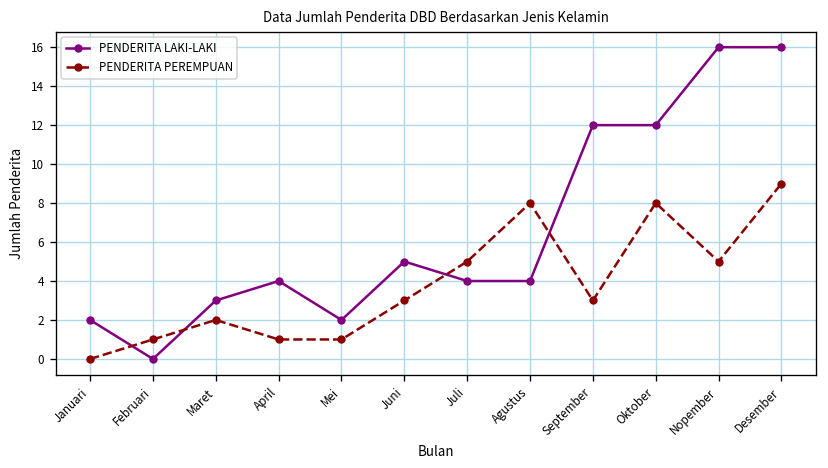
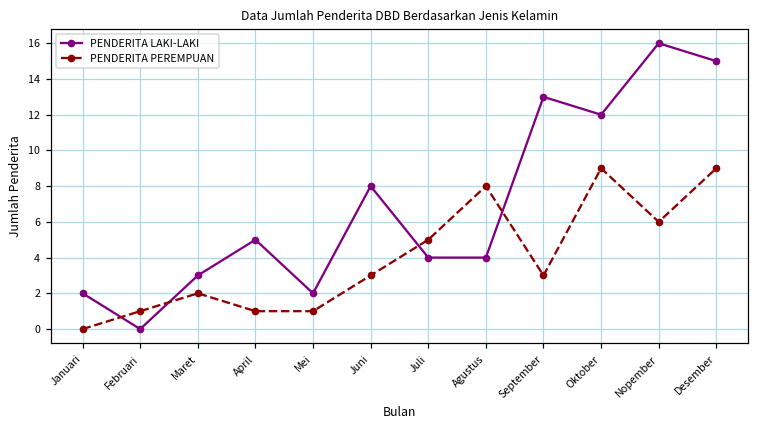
  {
    "PENDERITA LAKI-LAKI": {
      "Januari": 2,
      "Februari": 0,
      "Maret": 3,
-     "April": 4,
+     "April": 5,
      "Mei": 2,
-     "Juni": 5,
+     "Juni": 8,
      "Juli": 4,
      "Agustus": 4,
-     "September": 12,
+     "September": 13,
      "Oktober": 12,
      "Nopember": 16,
-     "Desember": 16
+     "Desember": 15
    },
    "PENDERITA PEREMPUAN": {
      "Januari": 0,
      "Februari": 1,
      "Maret": 2,
      "April": 1,
      "Mei": 1,
      "Juni": 3,
      "Juli": 5,
      "Agustus": 8,
      "September": 3,
-     "Oktober": 8,
-     "Nopember": 5,
+     "Oktober": 9,
+     "Nopember": 6,
      "Desember": 9
    }
  }
